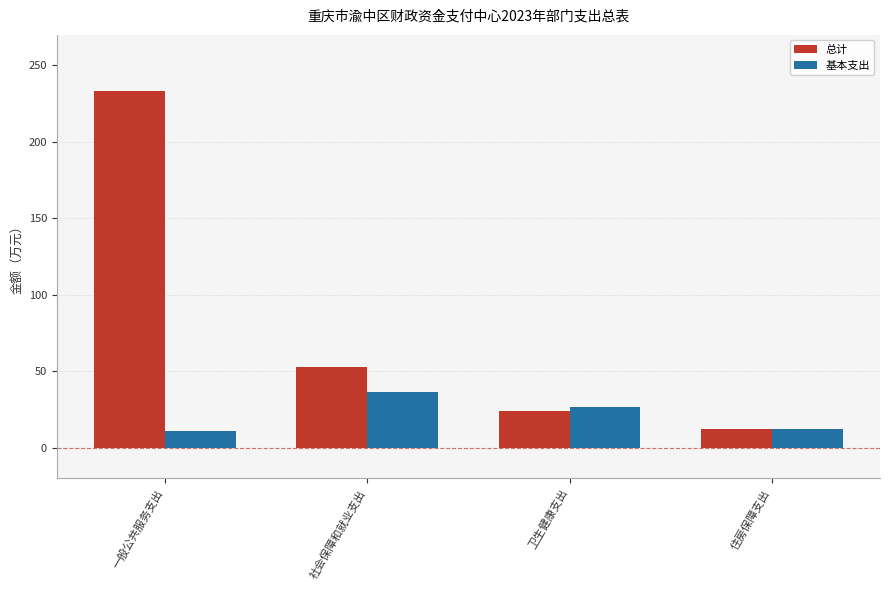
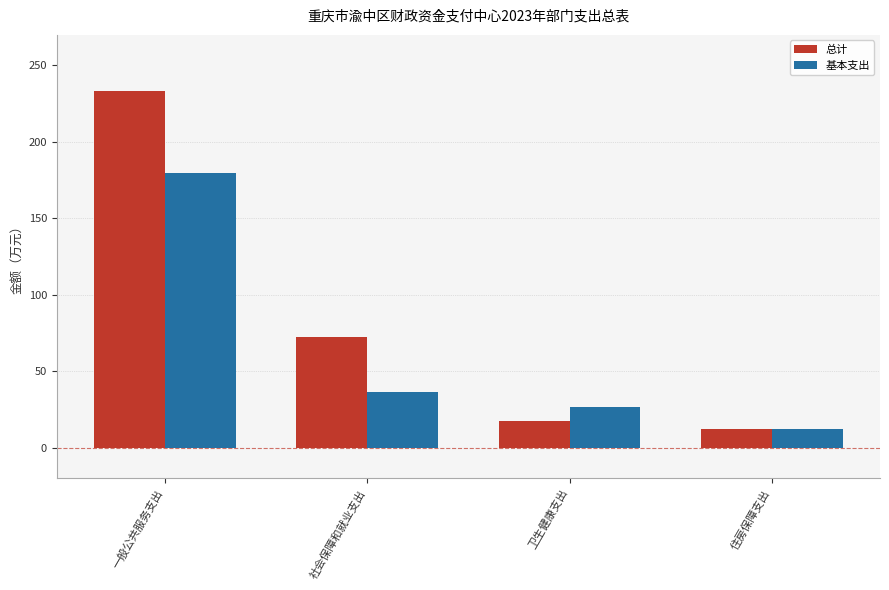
  {
    "总计": {
      "一般公共服务支出": 233,
-     "社会保障和就业支出": 53,
-     "卫生健康支出": 24,
+     "社会保障和就业支出": 72,
+     "卫生健康支出": 17,
      "住房保障支出": 12
    },
    "基本支出": {
-     "一般公共服务支出": 11,
+     "一般公共服务支出": 180,
      "社会保障和就业支出": 37,
      "卫生健康支出": 27,
      "住房保障支出": 12
    }
  }
